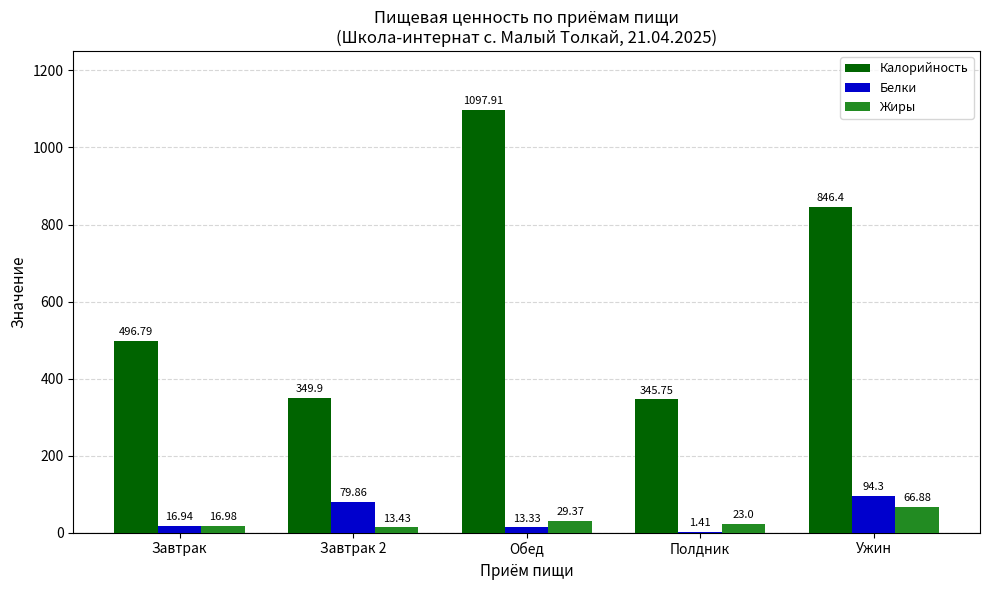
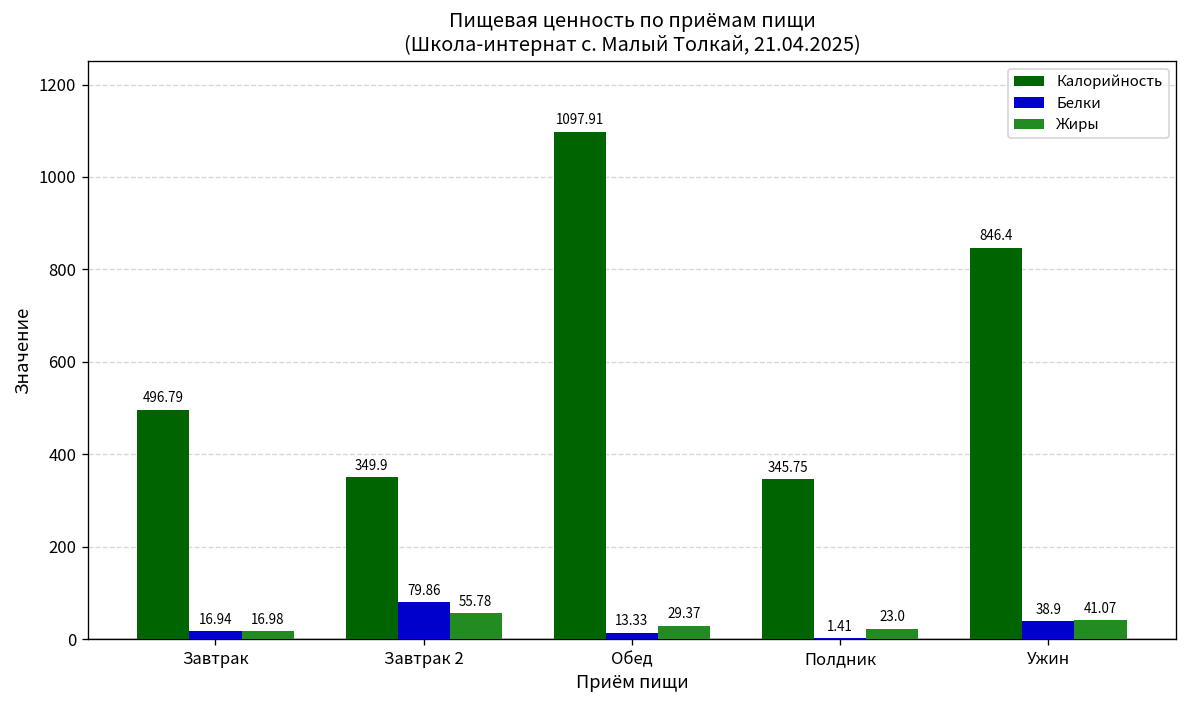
  {
    "Калорийность": {
      "Завтрак": 496.79,
      "Завтрак 2": 349.9,
      "Обед": 1097.91,
      "Полдник": 345.75,
      "Ужин": 846.4
    },
    "Белки": {
      "Завтрак": 16.94,
      "Завтрак 2": 79.86,
      "Обед": 13.33,
      "Полдник": 1.41,
-     "Ужин": 94.3
+     "Ужин": 38.9
    },
    "Жиры": {
      "Завтрак": 16.98,
-     "Завтрак 2": 13.43,
+     "Завтрак 2": 55.78,
      "Обед": 29.37,
      "Полдник": 23.0,
-     "Ужин": 66.88
+     "Ужин": 41.07
    }
  }
